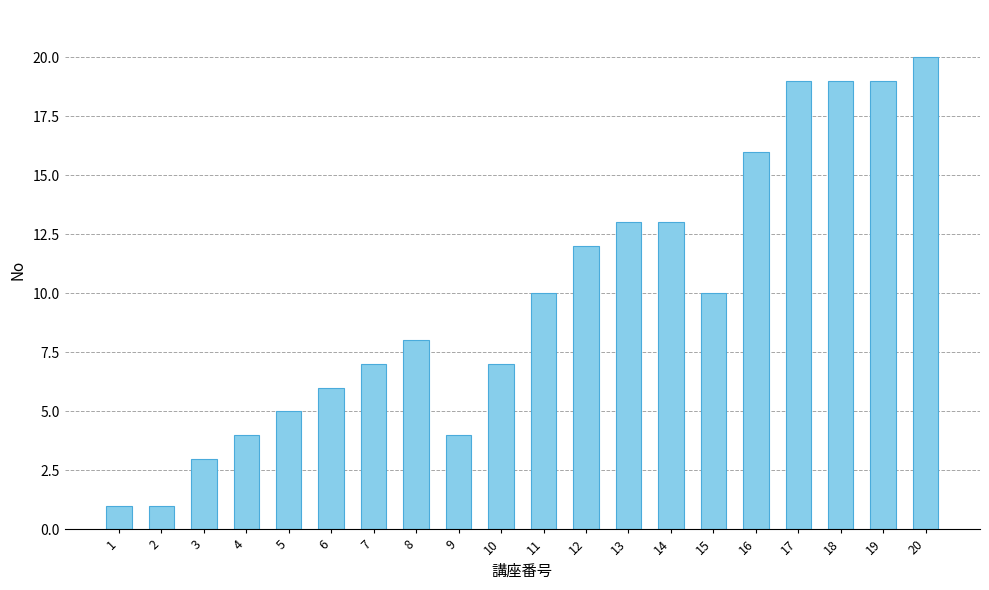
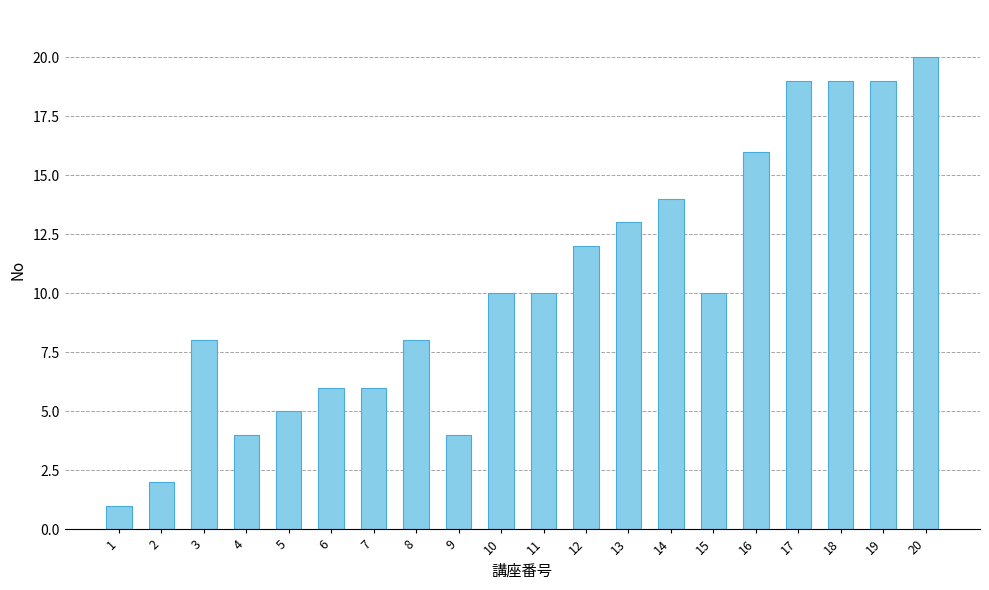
  {
    "1": 1,
-   "2": 1,
-   "3": 3,
+   "2": 2,
+   "3": 8,
    "4": 4,
    "5": 5,
    "6": 6,
-   "7": 7,
+   "7": 6,
    "8": 8,
    "9": 4,
-   "10": 7,
+   "10": 10,
    "11": 10,
    "12": 12,
    "13": 13,
-   "14": 13,
+   "14": 14,
    "15": 10,
    "16": 16,
    "17": 19,
    "18": 19,
    "19": 19,
    "20": 20
  }
